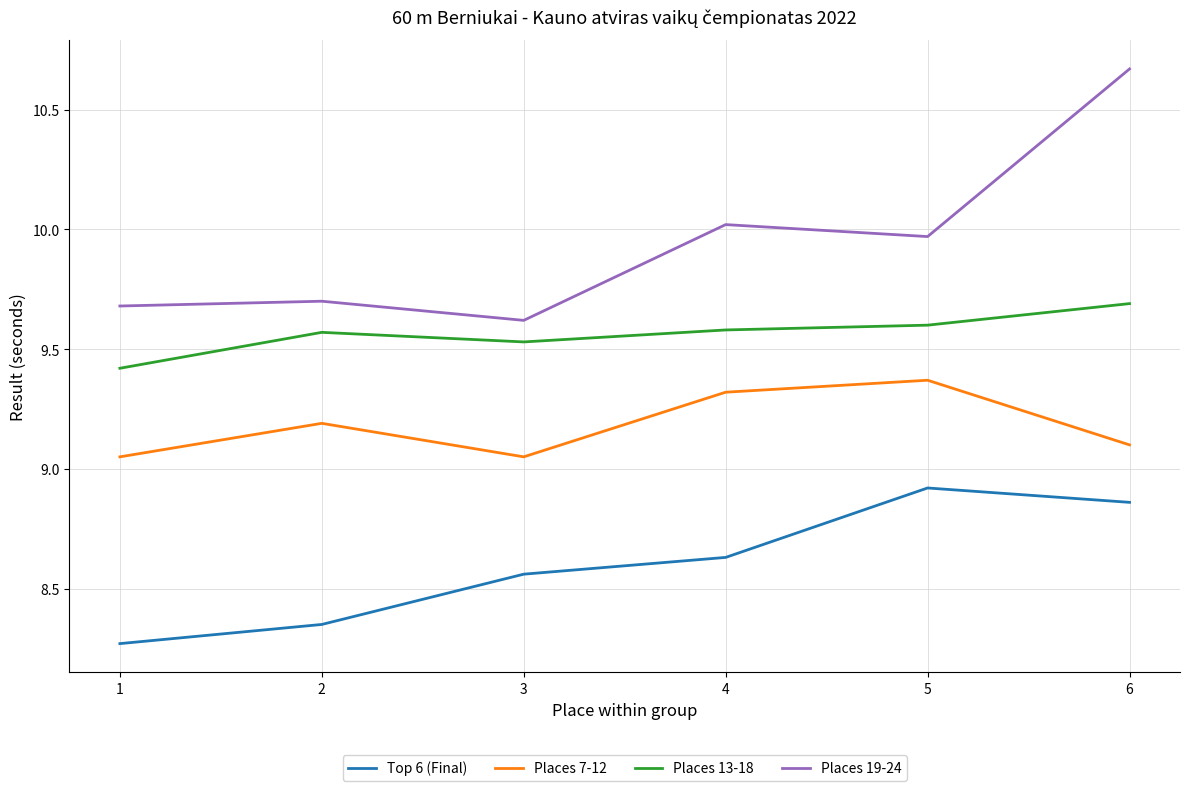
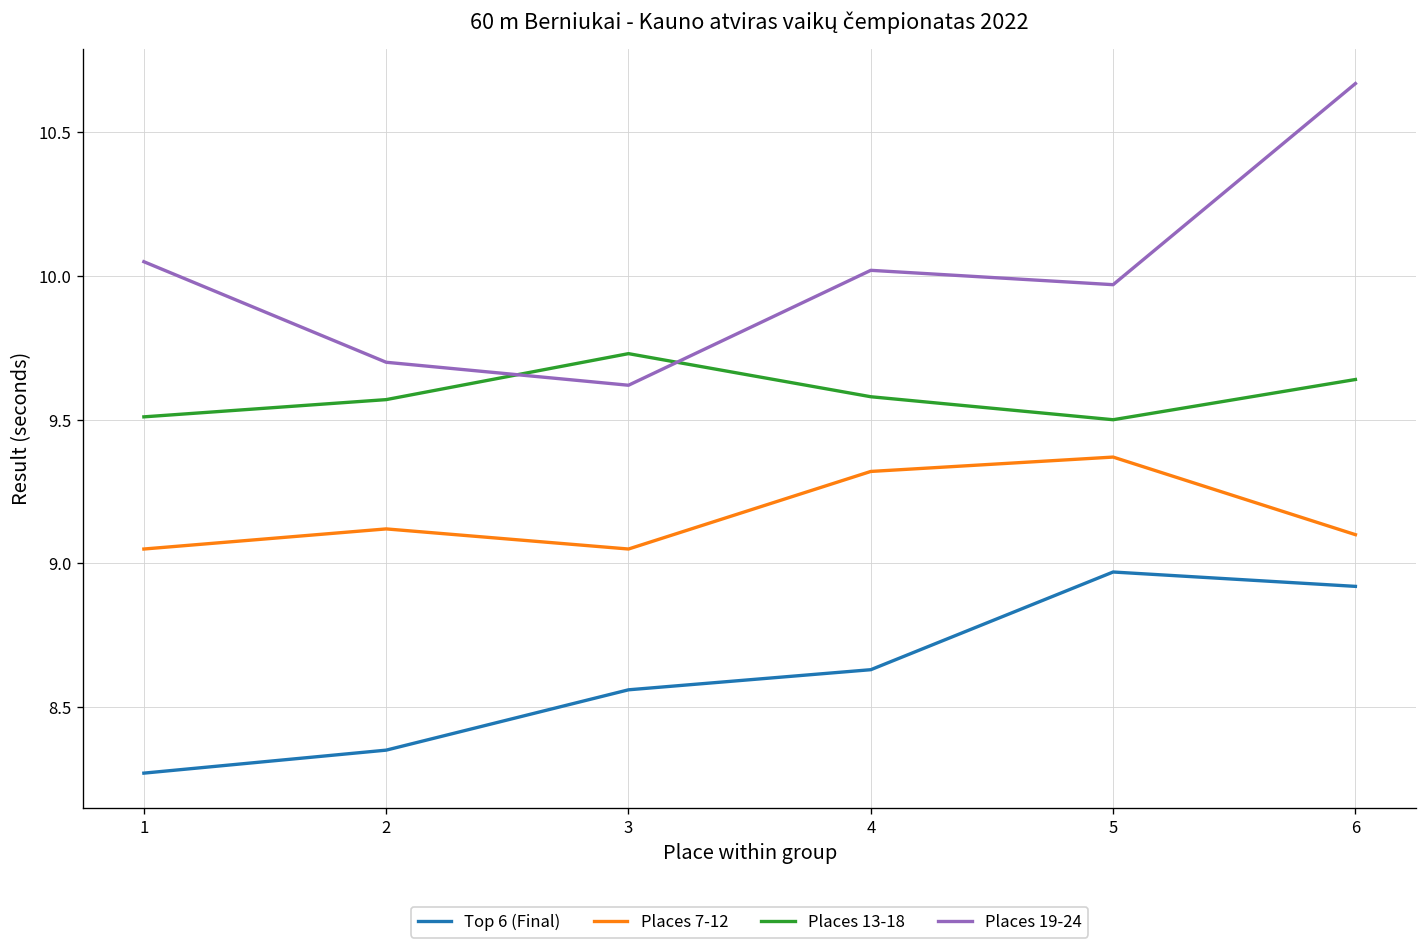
  {
    "Top 6 (Final)": {
      "1": 8.27,
      "2": 8.35,
      "3": 8.56,
      "4": 8.63,
-     "5": 8.92,
-     "6": 8.86
+     "5": 8.97,
+     "6": 8.92
    },
    "Places 7-12": {
      "1": 9.05,
-     "2": 9.19,
+     "2": 9.12,
      "3": 9.05,
      "4": 9.32,
      "5": 9.37,
      "6": 9.10
    },
    "Places 13-18": {
-     "1": 9.42,
+     "1": 9.51,
      "2": 9.57,
-     "3": 9.53,
+     "3": 9.73,
      "4": 9.58,
-     "5": 9.6,
-     "6": 9.69
+     "5": 9.5,
+     "6": 9.64
    },
    "Places 19-24": {
-     "1": 9.68,
+     "1": 10.05,
      "2": 9.70,
      "3": 9.62,
      "4": 10.02,
      "5": 9.97,
      "6": 10.67
    }
  }
